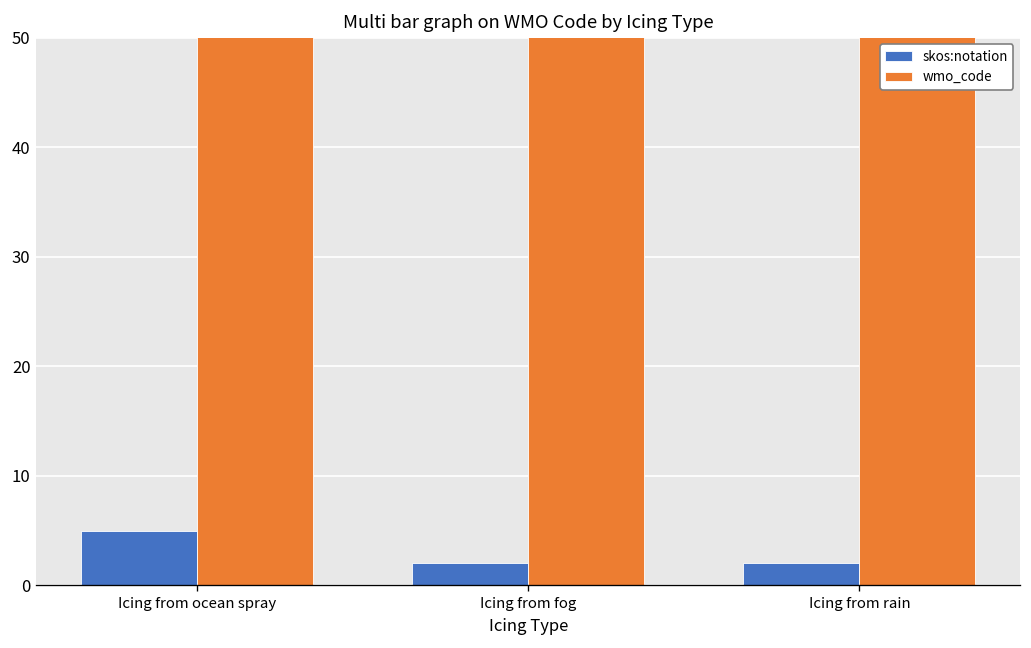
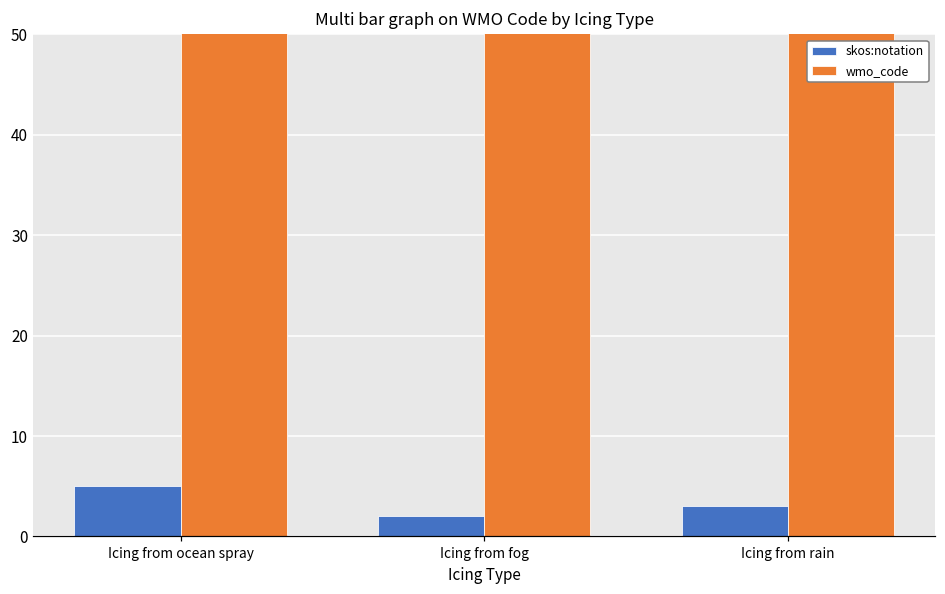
  {
    "skos:notation": {
      "Icing from ocean spray": 5,
      "Icing from fog": 2,
-     "Icing from rain": 2
+     "Icing from rain": 3
    }
  }
